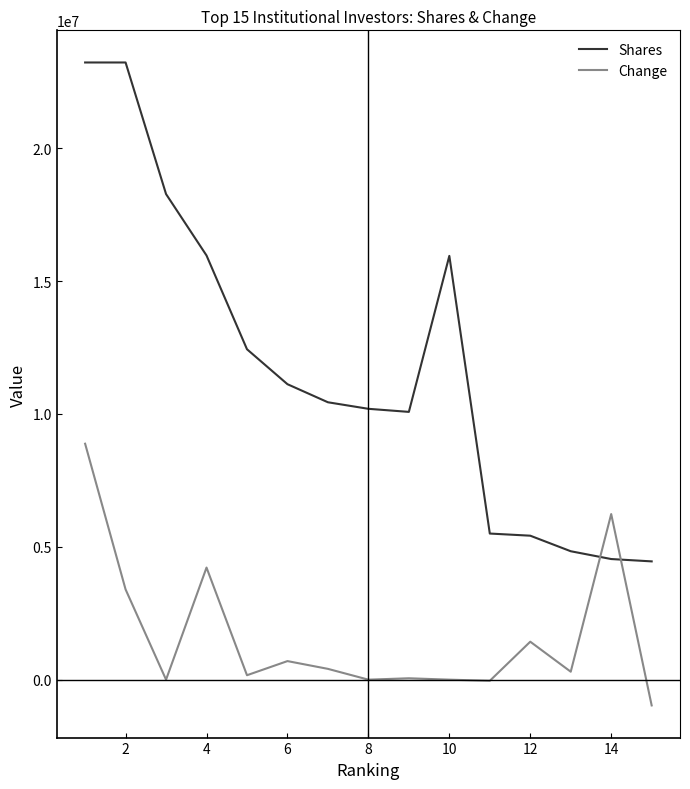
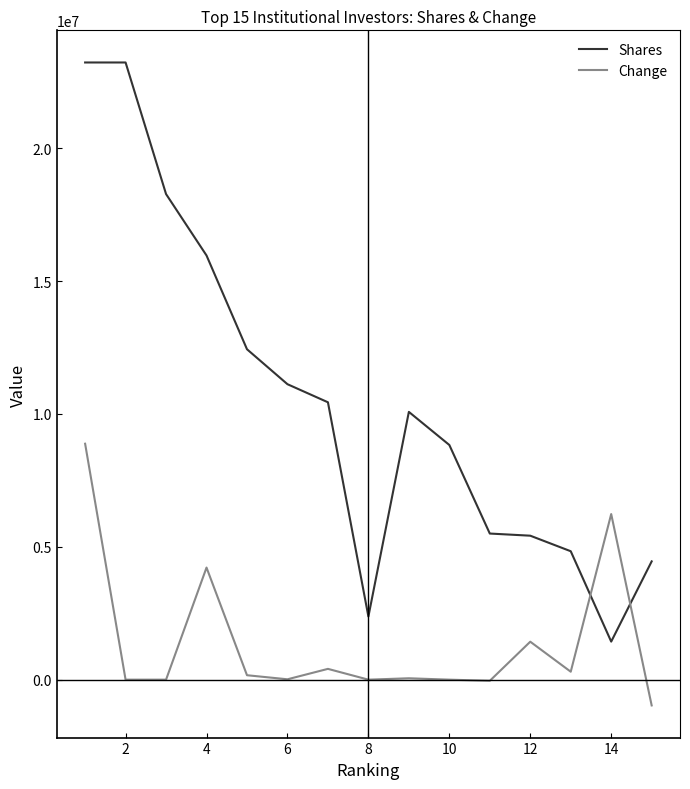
  {
    "Shares": {
      "2": 23200000,
      "4": 16000000,
      "6": 11100000,
-     "8": 10200000,
-     "10": 16000000,
+     "8": 2400000,
+     "10": 8800000,
      "12": 5400000,
-     "14": 4500000
+     "14": 1400000
    },
    "Change": {
-     "2": 3400000,
+     "2": 0,
      "4": 4200000,
-     "6": 700000,
+     "6": 0,
      "8": 0,
      "10": 0,
      "12": 1400000,
      "14": 6200000
    }
  }
